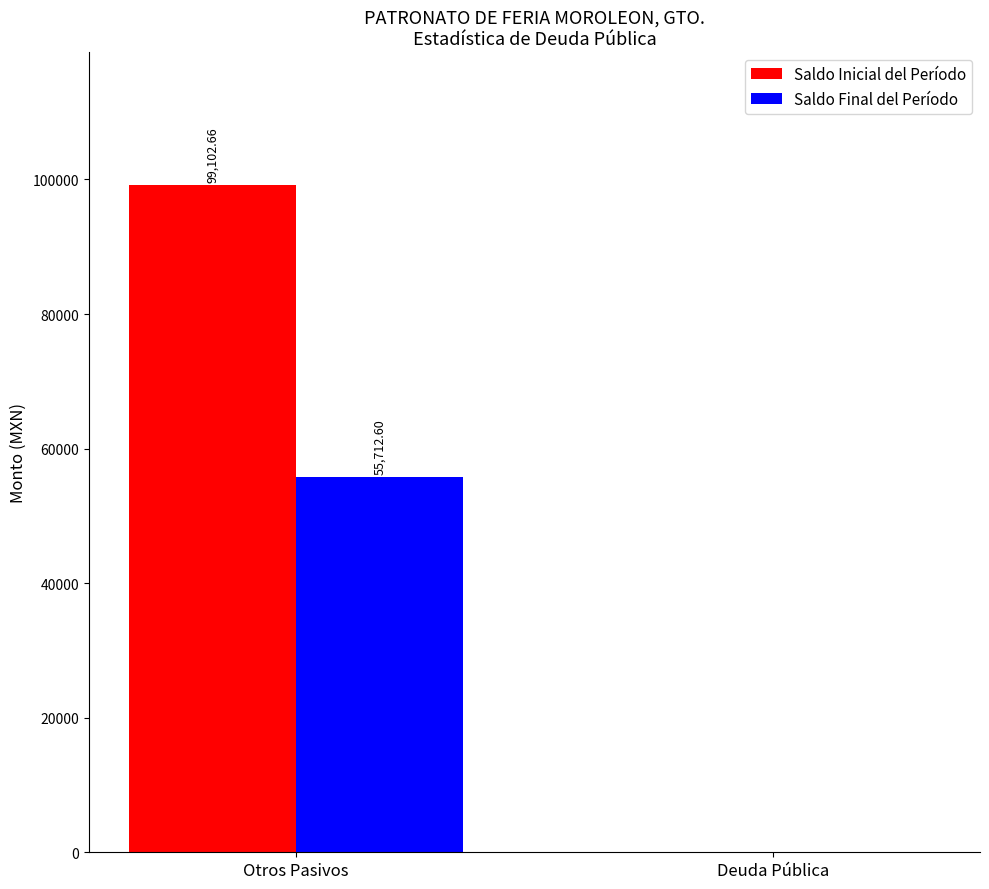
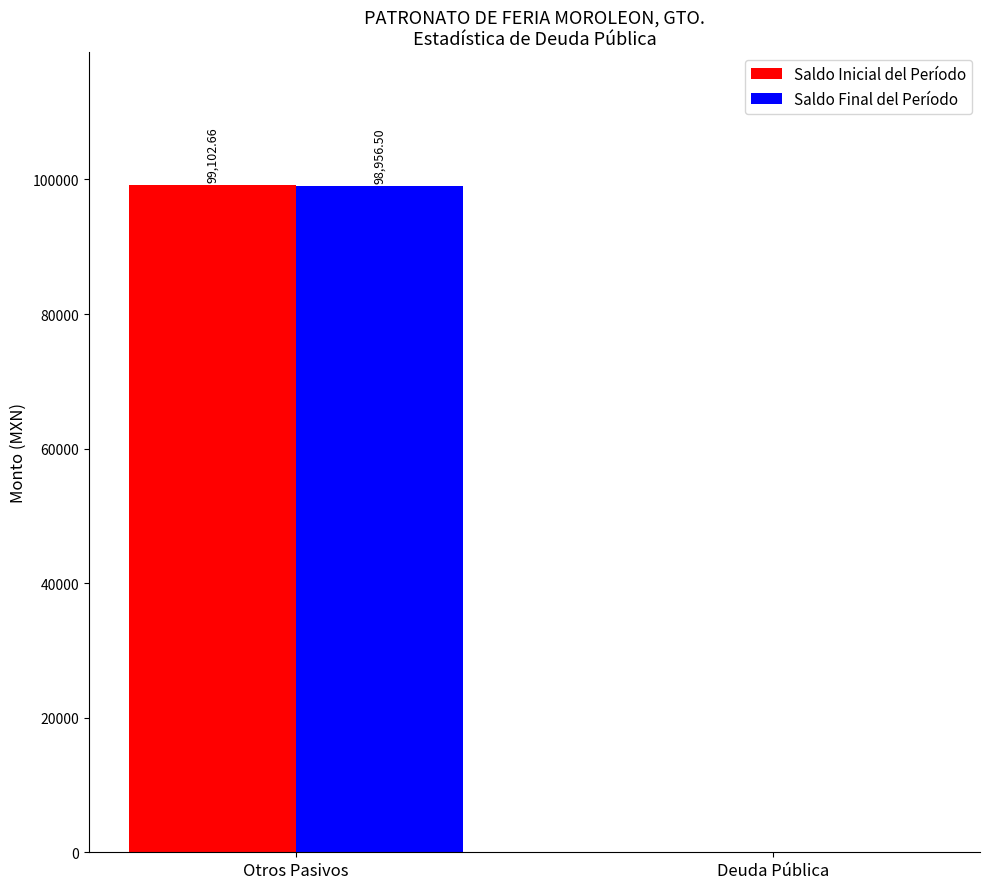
  {
    "Saldo Inicial del Período": {
      "Otros Pasivos": "99,102.66"
    },
    "Saldo Final del Período": {
-     "Otros Pasivos": "55,712.60"
+     "Otros Pasivos": "98,956.50"
    }
  }
